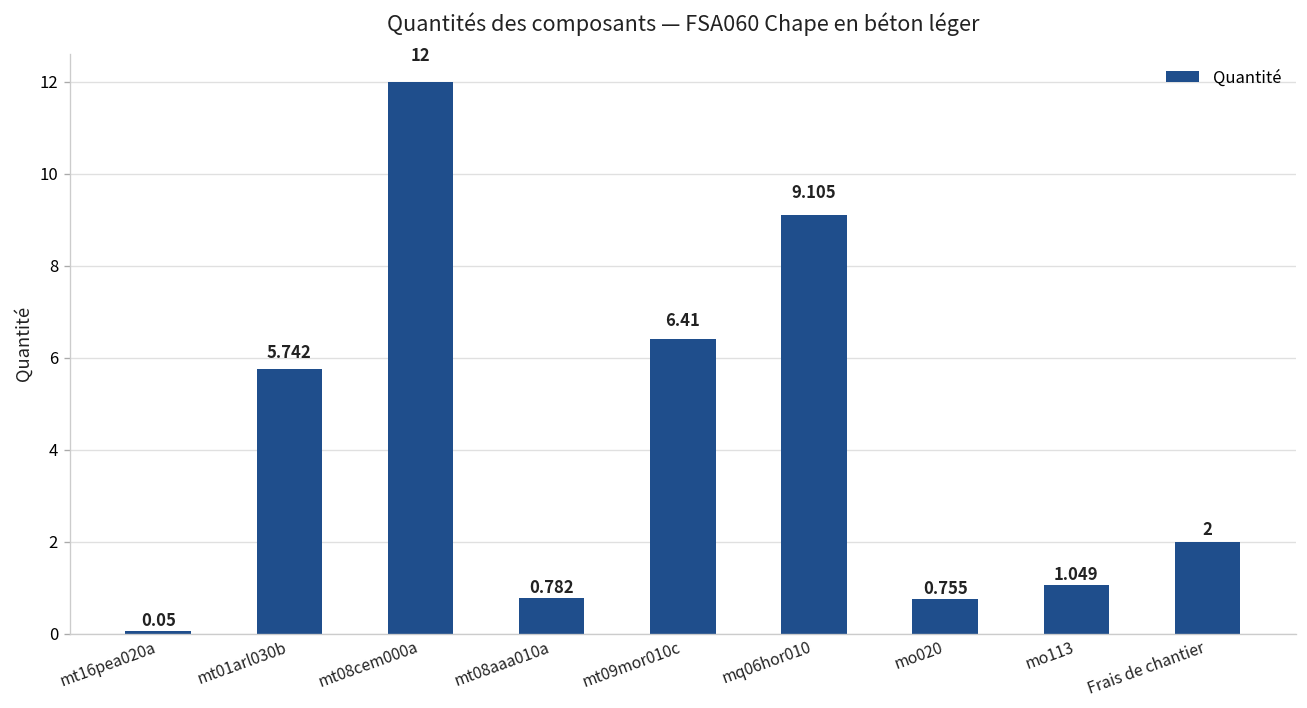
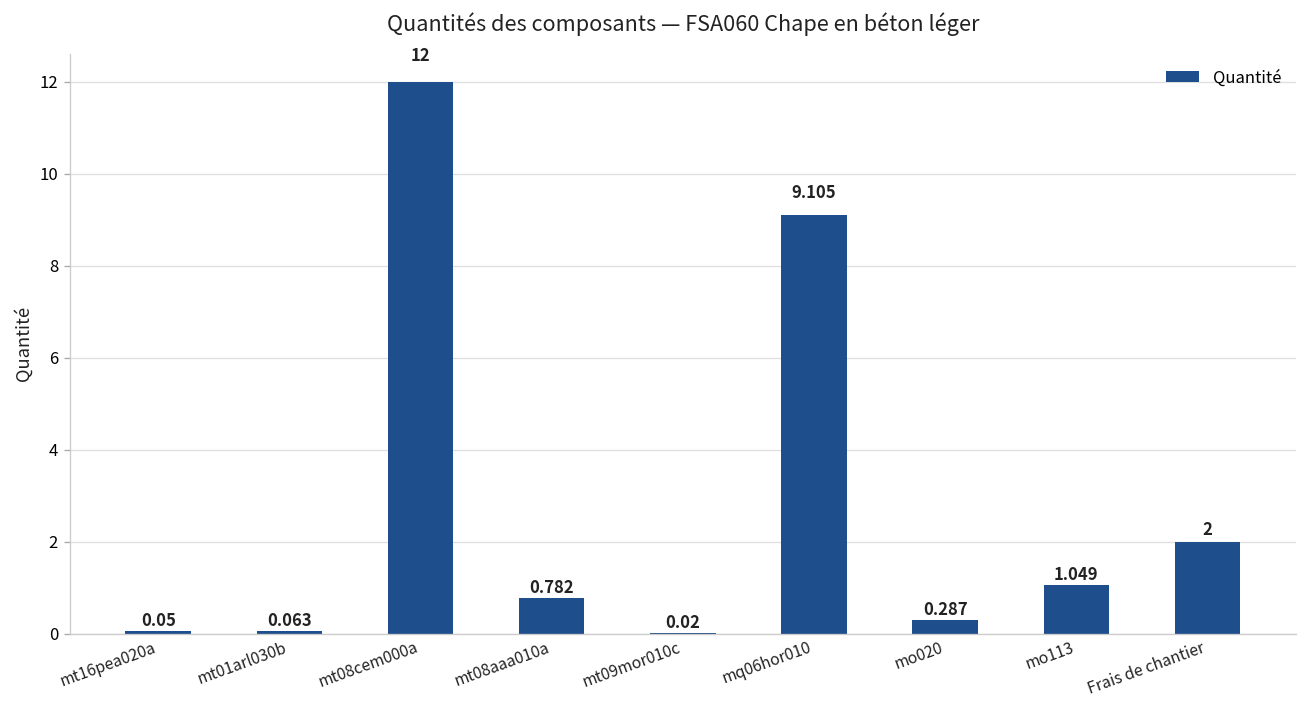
  {
    "mt16pea020a": 0.05,
-   "mt01arl030b": 5.742,
+   "mt01arl030b": 0.063,
    "mt08cem000a": 12,
    "mt08aaa010a": 0.782,
-   "mt09mor010c": 6.41,
+   "mt09mor010c": 0.02,
    "mq06hor010": 9.105,
-   "mo020": 0.755,
+   "mo020": 0.287,
    "mo113": 1.049,
    "Frais de chantier": 2
  }
